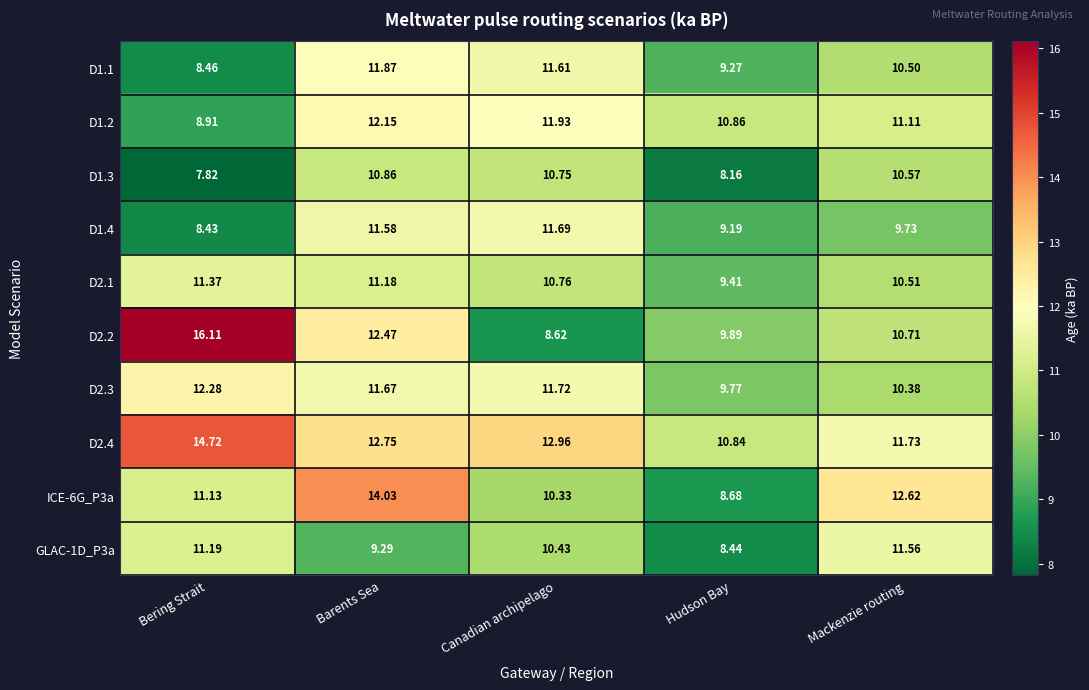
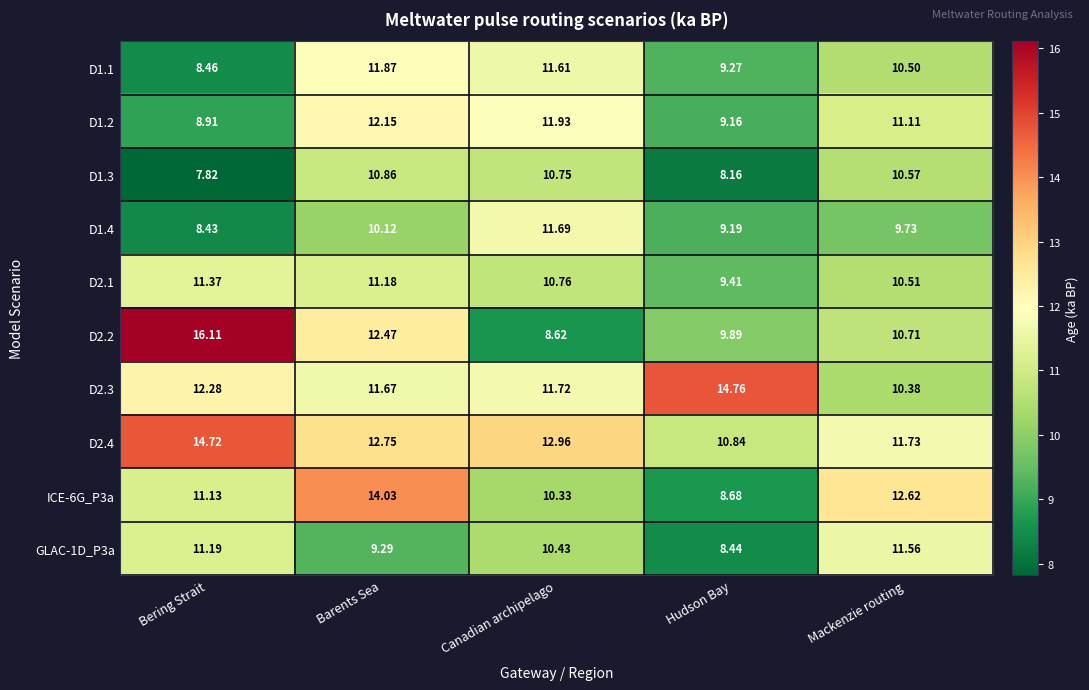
  {
    "D1.1": {
      "Bering Strait": 8.46,
      "Barents Sea": 11.87,
      "Canadian archipelago": 11.61,
      "Hudson Bay": 9.27,
      "Mackenzie routing": 10.50
    },
    "D1.2": {
      "Bering Strait": 8.91,
      "Barents Sea": 12.15,
      "Canadian archipelago": 11.93,
-     "Hudson Bay": 10.86,
+     "Hudson Bay": 9.16,
      "Mackenzie routing": 11.11
    },
    "D1.3": {
      "Bering Strait": 7.82,
      "Barents Sea": 10.86,
      "Canadian archipelago": 10.75,
      "Hudson Bay": 8.16,
      "Mackenzie routing": 10.57
    },
    "D1.4": {
      "Bering Strait": 8.43,
-     "Barents Sea": 11.58,
+     "Barents Sea": 10.12,
      "Canadian archipelago": 11.69,
      "Hudson Bay": 9.19,
      "Mackenzie routing": 9.73
    },
    "D2.1": {
      "Bering Strait": 11.37,
      "Barents Sea": 11.18,
      "Canadian archipelago": 10.76,
      "Hudson Bay": 9.41,
      "Mackenzie routing": 10.51
    },
    "D2.2": {
      "Bering Strait": 16.11,
      "Barents Sea": 12.47,
      "Canadian archipelago": 8.62,
      "Hudson Bay": 9.89,
      "Mackenzie routing": 10.71
    },
    "D2.3": {
      "Bering Strait": 12.28,
      "Barents Sea": 11.67,
      "Canadian archipelago": 11.72,
-     "Hudson Bay": 9.77,
+     "Hudson Bay": 14.76,
      "Mackenzie routing": 10.38
    },
    "D2.4": {
      "Bering Strait": 14.72,
      "Barents Sea": 12.75,
      "Canadian archipelago": 12.96,
      "Hudson Bay": 10.84,
      "Mackenzie routing": 11.73
    },
    "ICE-6G_P3a": {
      "Bering Strait": 11.13,
      "Barents Sea": 14.03,
      "Canadian archipelago": 10.33,
      "Hudson Bay": 8.68,
      "Mackenzie routing": 12.62
    },
    "GLAC-1D_P3a": {
      "Bering Strait": 11.19,
      "Barents Sea": 9.29,
      "Canadian archipelago": 10.43,
      "Hudson Bay": 8.44,
      "Mackenzie routing": 11.56
    }
  }
